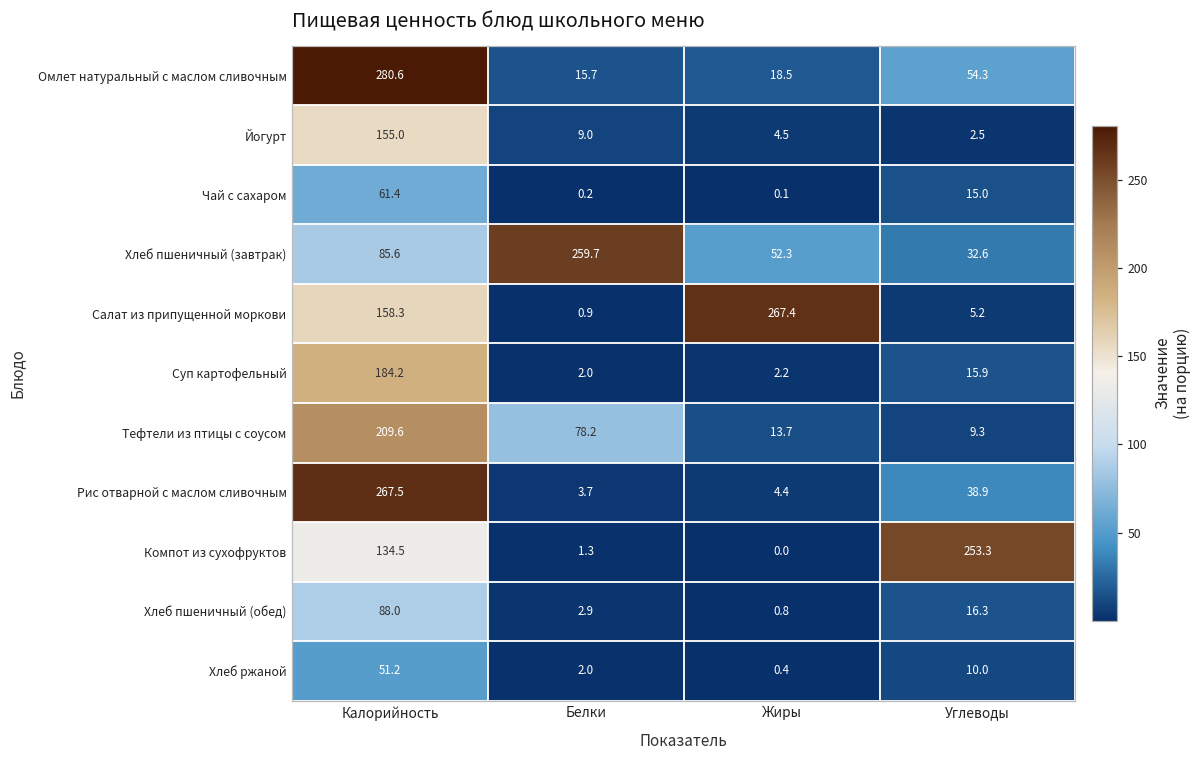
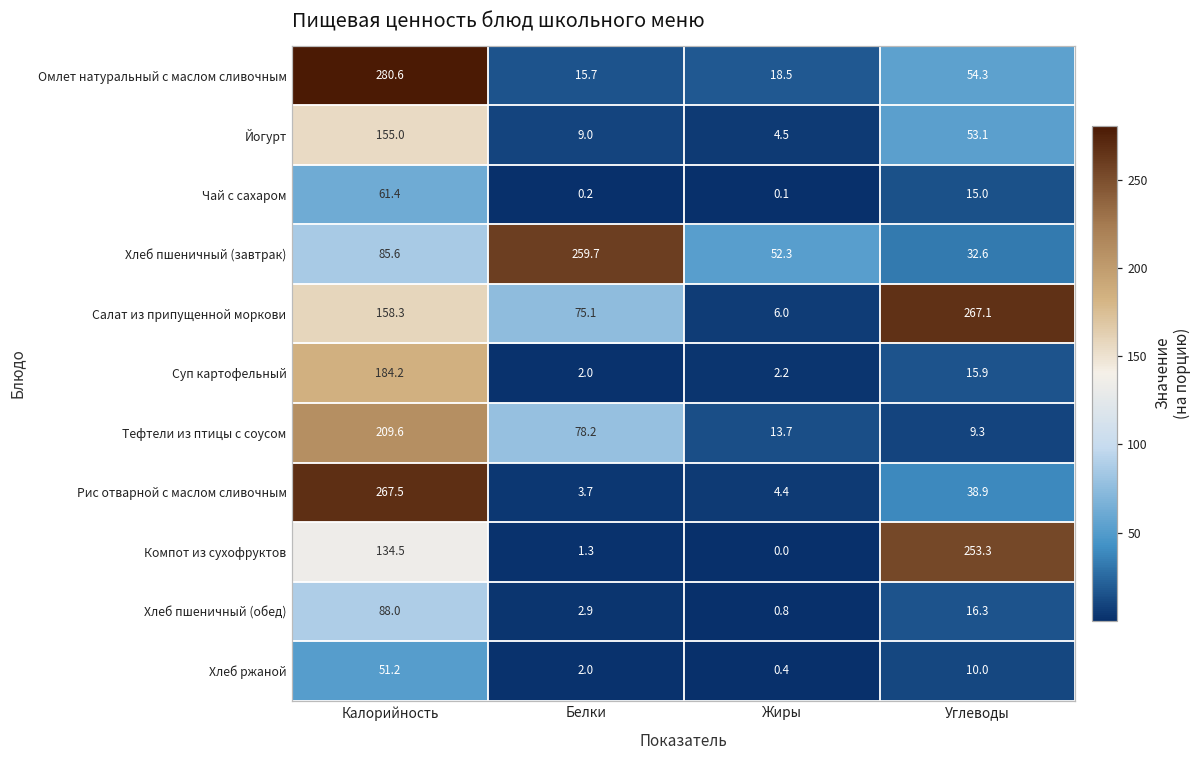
  {
    "Омлет натуральный с маслом сливочным": {
      "Калорийность": 280.6,
      "Белки": 15.7,
      "Жиры": 18.5,
      "Углеводы": 54.3
    },
    "Йогурт": {
      "Калорийность": 155.0,
      "Белки": 9.0,
      "Жиры": 4.5,
-     "Углеводы": 2.5
+     "Углеводы": 53.1
    },
    "Чай с сахаром": {
      "Калорийность": 61.4,
      "Белки": 0.2,
      "Жиры": 0.1,
      "Углеводы": 15.0
    },
    "Хлеб пшеничный (завтрак)": {
      "Калорийность": 85.6,
      "Белки": 259.7,
      "Жиры": 52.3,
      "Углеводы": 32.6
    },
    "Салат из припущенной моркови": {
      "Калорийность": 158.3,
-     "Белки": 0.9,
-     "Жиры": 267.4,
-     "Углеводы": 5.2
+     "Белки": 75.1,
+     "Жиры": 6.0,
+     "Углеводы": 267.1
    },
    "Суп картофельный": {
      "Калорийность": 184.2,
      "Белки": 2.0,
      "Жиры": 2.2,
      "Углеводы": 15.9
    },
    "Тефтели из птицы с соусом": {
      "Калорийность": 209.6,
      "Белки": 78.2,
      "Жиры": 13.7,
      "Углеводы": 9.3
    },
    "Рис отварной с маслом сливочным": {
      "Калорийность": 267.5,
      "Белки": 3.7,
      "Жиры": 4.4,
      "Углеводы": 38.9
    },
    "Компот из сухофруктов": {
      "Калорийность": 134.5,
      "Белки": 1.3,
      "Жиры": 0.0,
      "Углеводы": 253.3
    },
    "Хлеб пшеничный (обед)": {
      "Калорийность": 88.0,
      "Белки": 2.9,
      "Жиры": 0.8,
      "Углеводы": 16.3
    },
    "Хлеб ржаной": {
      "Калорийность": 51.2,
      "Белки": 2.0,
      "Жиры": 0.4,
      "Углеводы": 10.0
    }
  }
